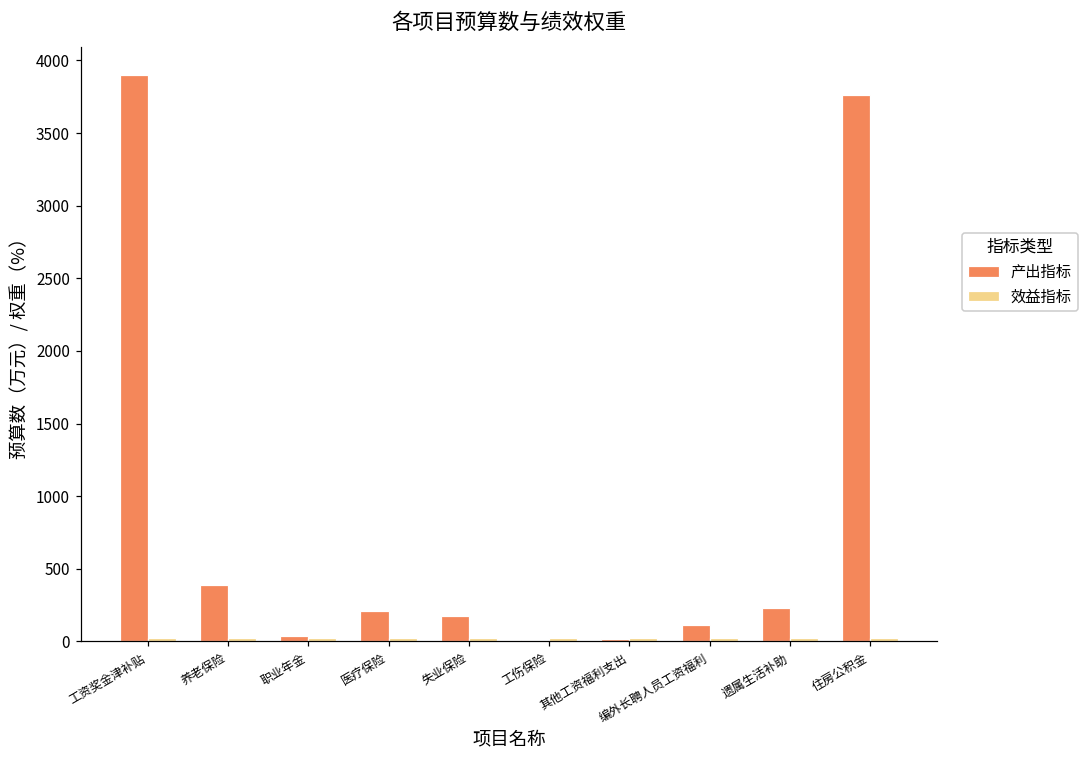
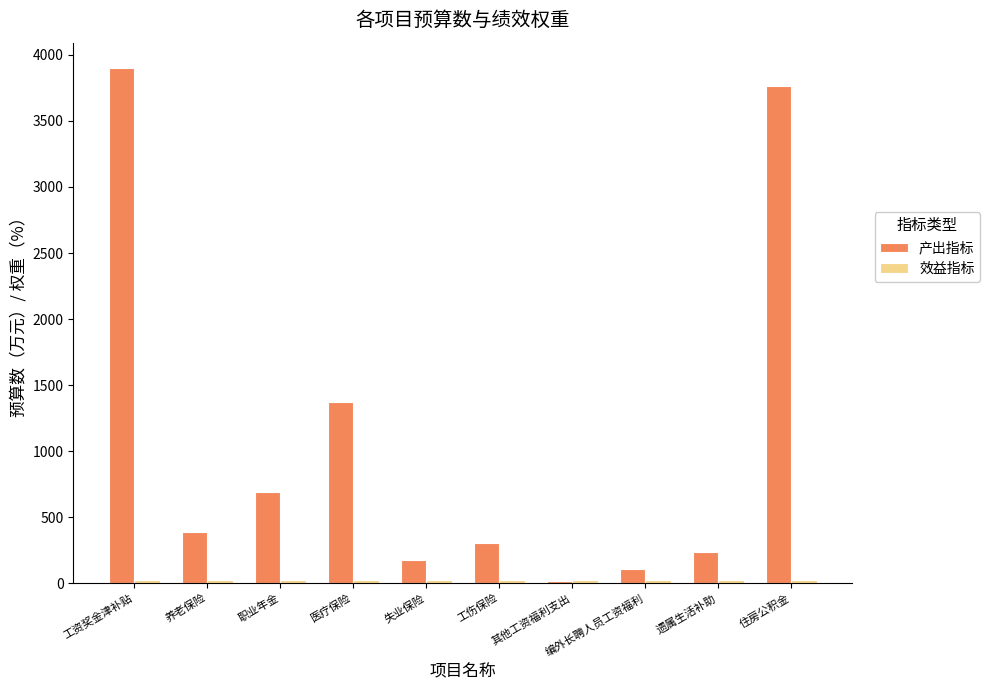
  {
    "产出指标": {
      "工资奖金津补贴": 3900,
      "养老保险": 390,
-     "职业年金": 40,
-     "医疗保险": 210,
+     "职业年金": 690,
+     "医疗保险": 1370,
      "失业保险": 180,
-     "工伤保险": 10,
+     "工伤保险": 300,
      "编外长聘人员工资福利": 110,
      "遗属生活补助": 230,
      "住房公积金": 3760
    },
    "效益指标": {
      "工资奖金津补贴": 20,
      "养老保险": 20,
      "职业年金": 20,
      "医疗保险": 20,
      "失业保险": 20,
      "工伤保险": 20,
      "其他工资福利支出": 20,
      "编外长聘人员工资福利": 20,
      "遗属生活补助": 20,
      "住房公积金": 20
    }
  }
